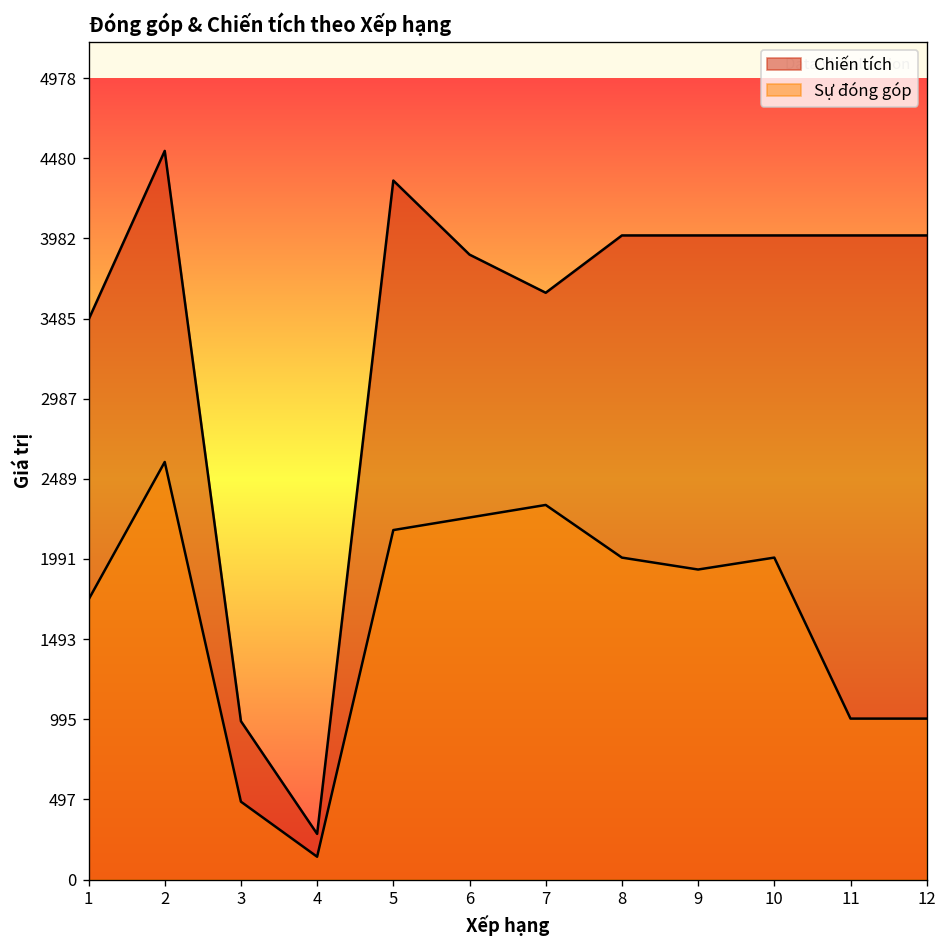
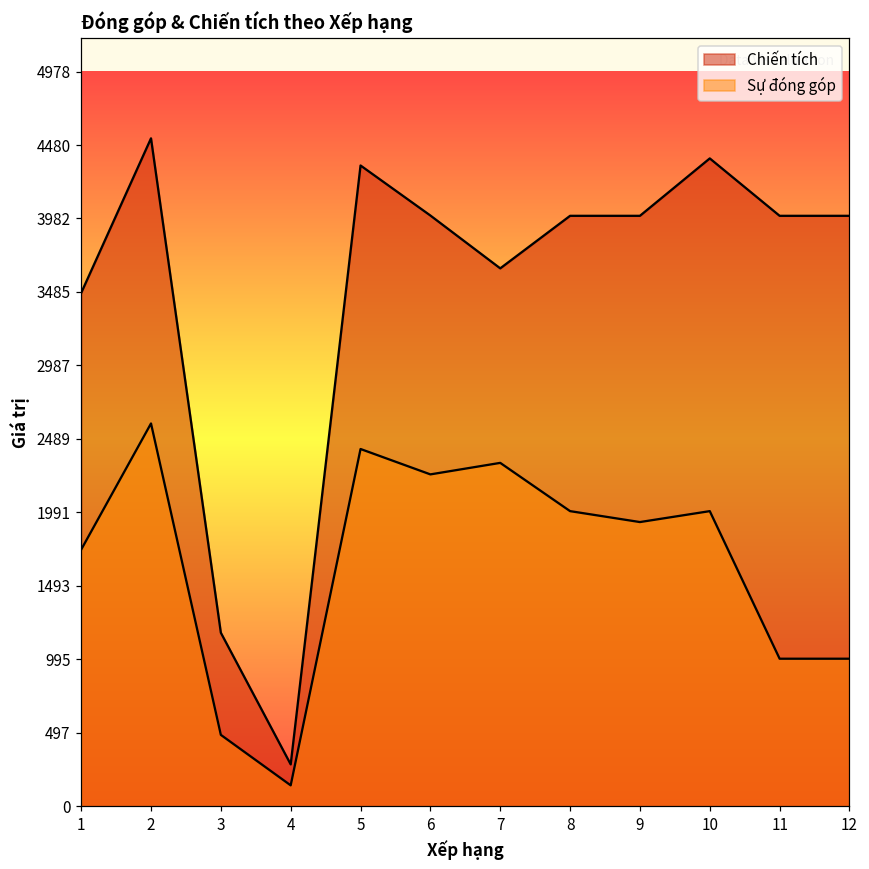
  {
    "Chiến tích": {
      "1": 3480,
      "2": 4530,
-     "3": 980,
+     "3": 1180,
      "4": 280,
      "5": 4340,
-     "6": 3880,
+     "6": 4000,
      "7": 3650,
      "8": 4000,
      "9": 4000,
-     "10": 4000,
+     "10": 4390,
      "11": 4000,
      "12": 4000
    },
    "Sự đóng góp": {
      "1": 1740,
      "2": 2590,
      "3": 480,
      "4": 140,
-     "5": 2170,
+     "5": 2420,
      "6": 2250,
      "7": 2330,
      "8": 2000,
      "9": 1930,
      "10": 2000,
      "11": 1000,
      "12": 1000
    }
  }
